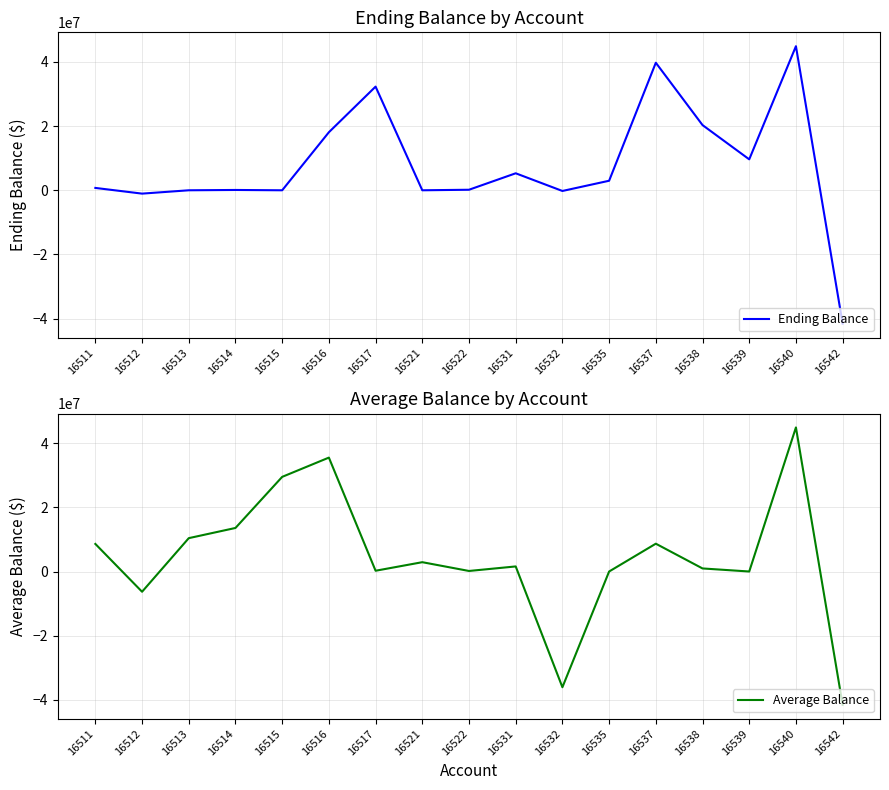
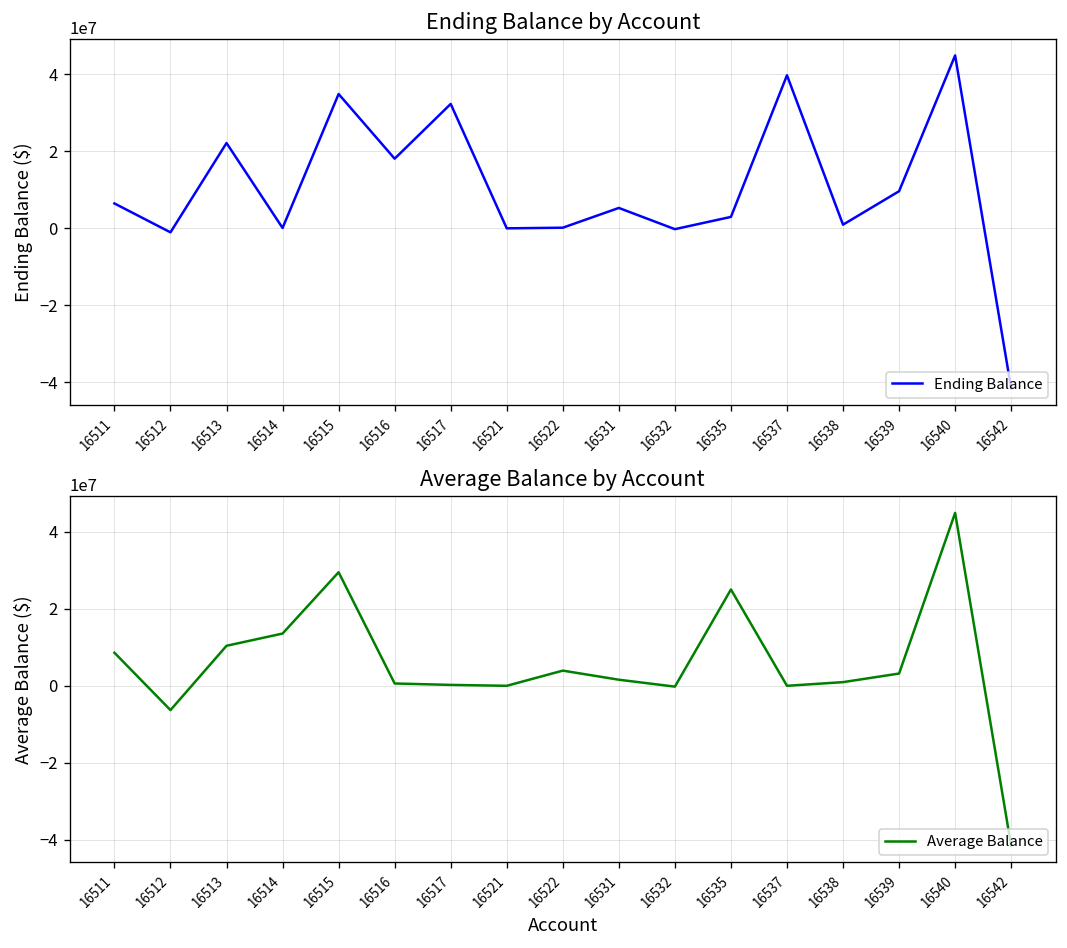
  {
    "Ending Balance by Account": {
-     "16511": 1000000,
+     "16511": 6000000,
      "16512": -1000000,
-     "16513": 0,
+     "16513": 22000000,
      "16514": 0,
-     "16515": 0,
+     "16515": 35000000,
      "16516": 18000000,
      "16517": 32000000,
      "16521": 0,
      "16522": 0,
      "16531": 5000000,
      "16532": 0,
      "16535": 3000000,
      "16537": 40000000,
-     "16538": 20000000,
+     "16538": 1000000,
      "16539": 10000000,
      "16540": 45000000
    },
    "Average Balance by Account": {
      "16511": 9000000,
      "16512": -6000000,
      "16513": 10000000,
      "16514": 14000000,
      "16515": 30000000,
-     "16516": 36000000,
+     "16516": 1000000,
      "16517": 0,
-     "16521": 3000000,
-     "16522": 0,
+     "16521": 0,
+     "16522": 4000000,
      "16531": 2000000,
-     "16532": -36000000,
-     "16535": 0,
-     "16537": 9000000,
+     "16532": 0,
+     "16535": 25000000,
+     "16537": 0,
      "16538": 1000000,
-     "16539": 0,
+     "16539": 3000000,
      "16540": 45000000
    }
  }
